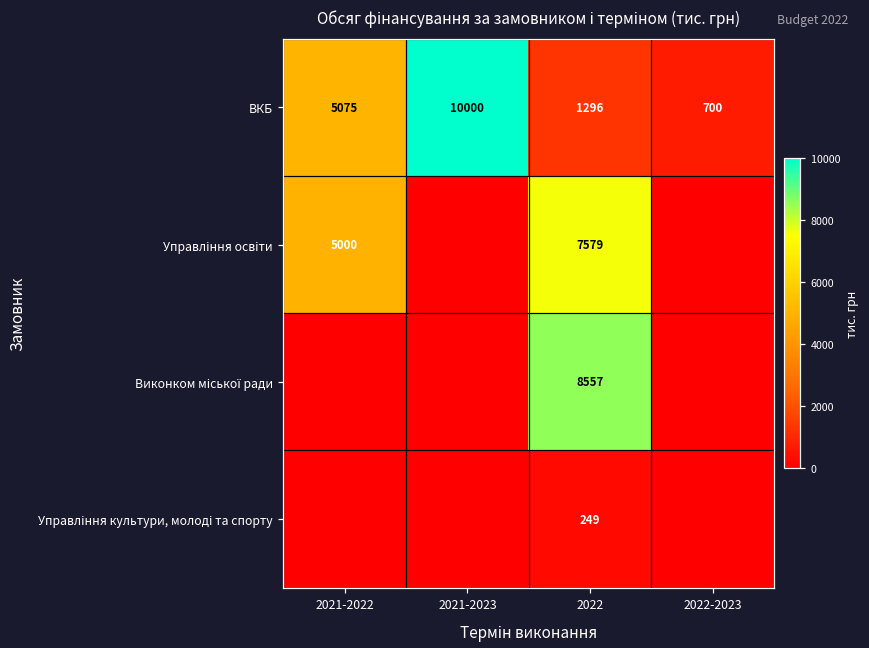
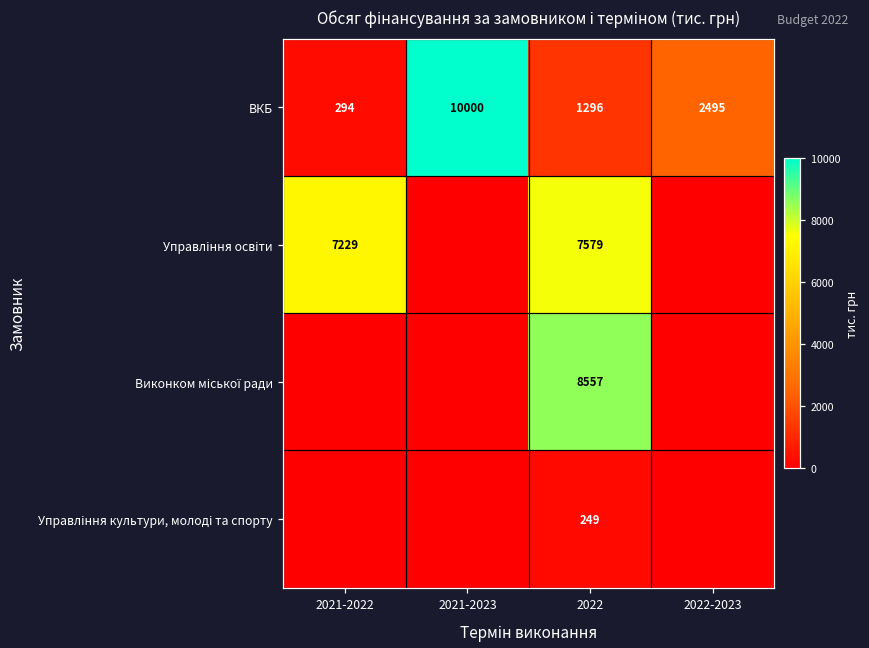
  {
    "ВКБ": {
-     "2021-2022": 5075,
+     "2021-2022": 294,
      "2021-2023": 10000,
      "2022": 1296,
-     "2022-2023": 700
+     "2022-2023": 2495
    },
    "Управління освіти": {
-     "2021-2022": 5000,
+     "2021-2022": 7229,
      "2022": 7579
    },
    "Виконком міської ради": {
      "2022": 8557
    },
    "Управління культури, молоді та спорту": {
      "2022": 249
    }
  }
